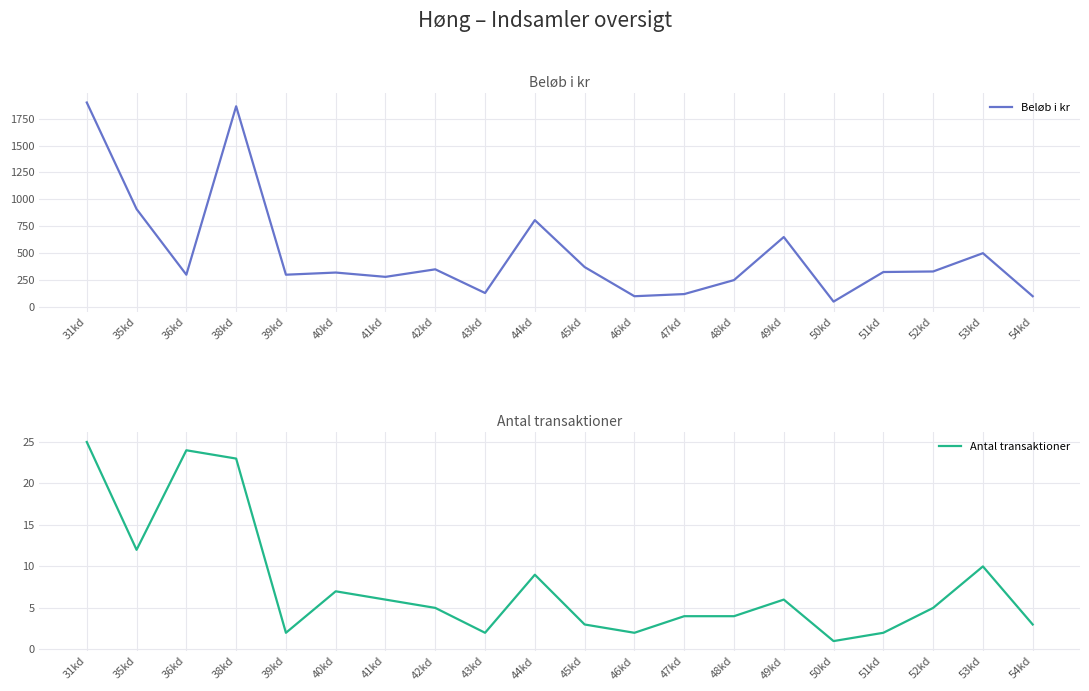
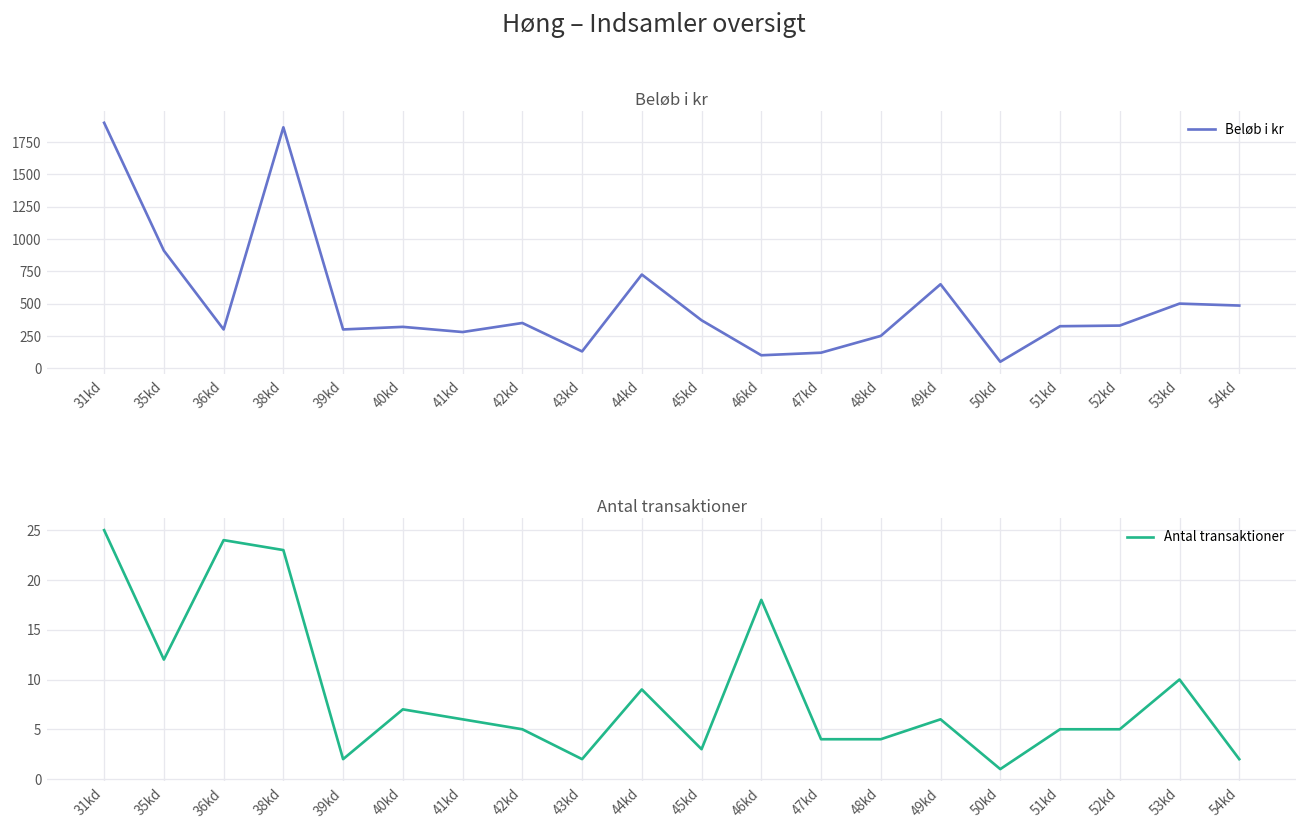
  {
    "Beløb i kr": {
      "31kd": 1900,
      "35kd": 910,
      "36kd": 300,
      "38kd": 1870,
      "39kd": 300,
      "40kd": 320,
      "41kd": 280,
      "42kd": 350,
      "43kd": 130,
-     "44kd": 810,
+     "44kd": 730,
      "45kd": 370,
      "46kd": 100,
      "47kd": 120,
      "48kd": 250,
      "49kd": 650,
      "50kd": 50,
      "51kd": 330,
      "52kd": 330,
      "53kd": 500,
-     "54kd": 100
+     "54kd": 490
    },
    "Antal transaktioner": {
      "31kd": 25,
      "35kd": 12,
      "36kd": 24,
      "38kd": 23,
      "39kd": 2,
      "40kd": 7,
      "41kd": 6,
      "42kd": 5,
      "43kd": 2,
      "44kd": 9,
      "45kd": 3,
-     "46kd": 2,
+     "46kd": 18,
      "47kd": 4,
      "48kd": 4,
      "49kd": 6,
      "50kd": 1,
-     "51kd": 2,
+     "51kd": 5,
      "52kd": 5,
      "53kd": 10,
-     "54kd": 3
+     "54kd": 2
    }
  }
